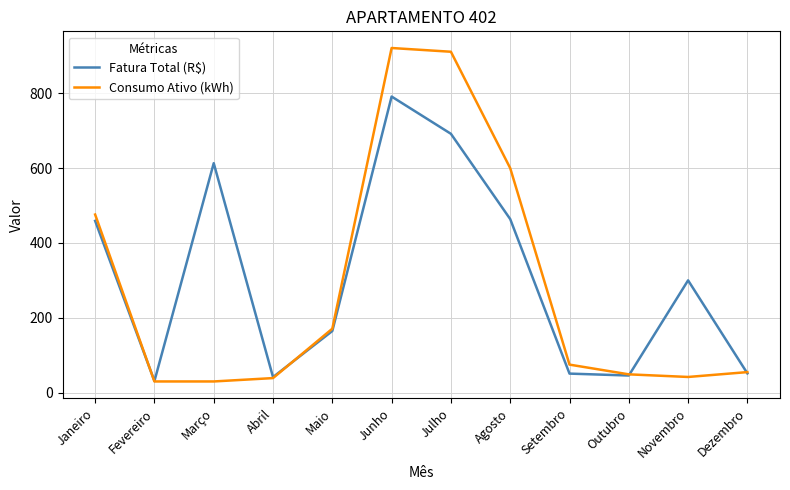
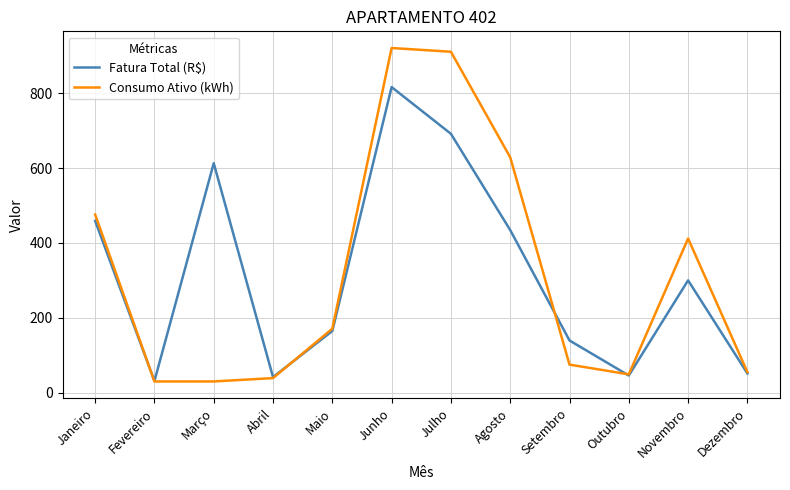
  {
    "Fatura Total (R$)": {
      "Janeiro": 460,
      "Março": 610,
-     "Junho": 790,
+     "Junho": 820,
      "Julho": 690,
-     "Agosto": 460,
-     "Setembro": 50,
+     "Agosto": 430,
+     "Setembro": 140,
      "Novembro": 300
    },
    "Consumo Ativo (kWh)": {
      "Janeiro": 480,
      "Março": 30,
      "Junho": 920,
      "Julho": 910,
-     "Agosto": 600,
+     "Agosto": 630,
      "Setembro": 80,
-     "Novembro": 40
+     "Novembro": 410
    }
  }
